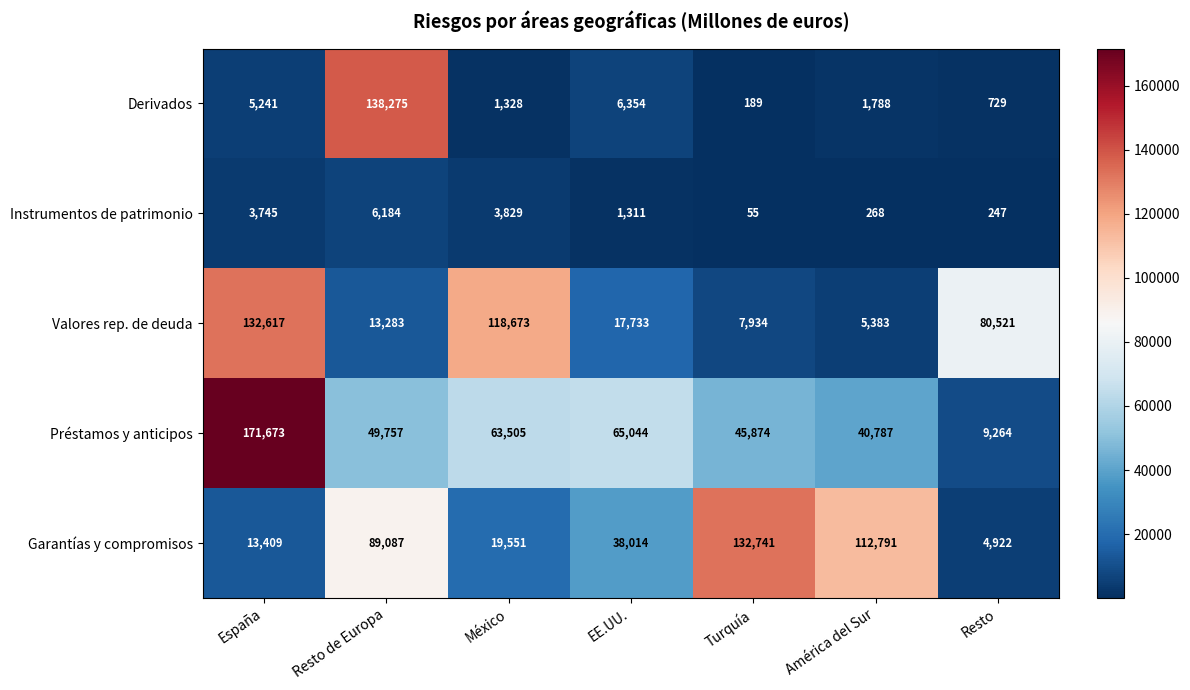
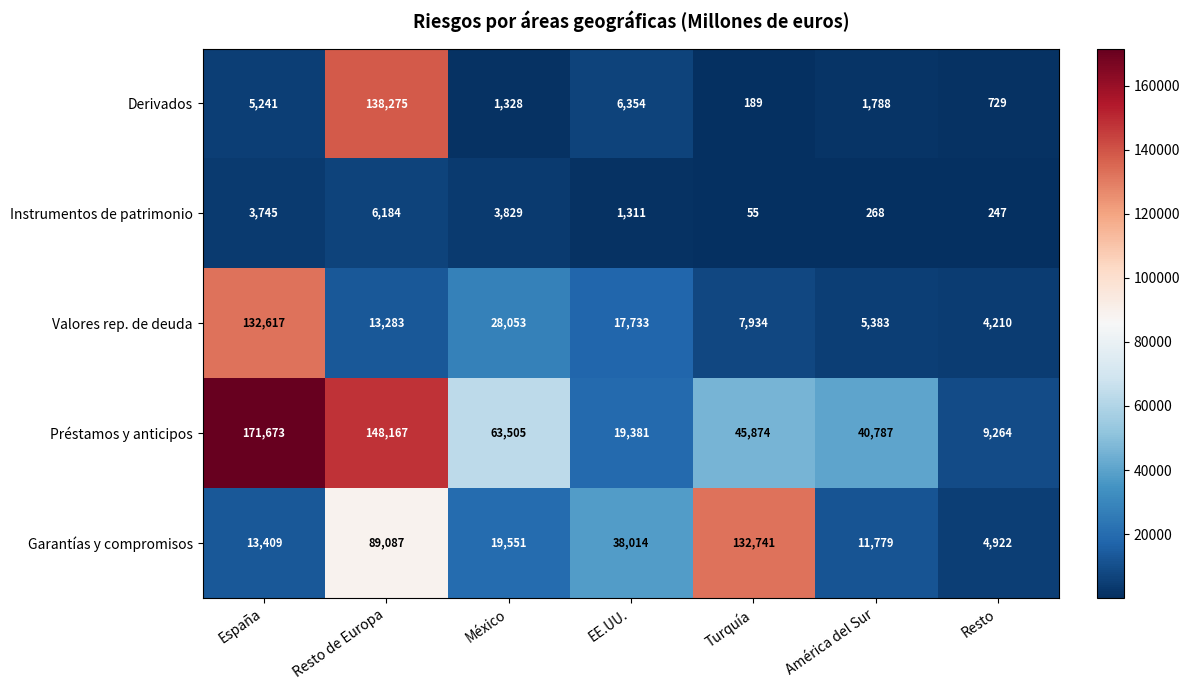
  {
    "Derivados": {
      "España": "5,241",
      "Resto de Europa": "138,275",
      "México": "1,328",
      "EE.UU.": "6,354",
      "Turquía": "189",
      "América del Sur": "1,788",
      "Resto": "729"
    },
    "Instrumentos de patrimonio": {
      "España": "3,745",
      "Resto de Europa": "6,184",
      "México": "3,829",
      "EE.UU.": "1,311",
      "Turquía": "55",
      "América del Sur": "268",
      "Resto": "247"
    },
    "Valores rep. de deuda": {
      "España": "132,617",
      "Resto de Europa": "13,283",
-     "México": "118,673",
+     "México": "28,053",
      "EE.UU.": "17,733",
      "Turquía": "7,934",
      "América del Sur": "5,383",
-     "Resto": "80,521"
+     "Resto": "4,210"
    },
    "Préstamos y anticipos": {
      "España": "171,673",
-     "Resto de Europa": "49,757",
+     "Resto de Europa": "148,167",
      "México": "63,505",
-     "EE.UU.": "65,044",
+     "EE.UU.": "19,381",
      "Turquía": "45,874",
      "América del Sur": "40,787",
      "Resto": "9,264"
    },
    "Garantías y compromisos": {
      "España": "13,409",
      "Resto de Europa": "89,087",
      "México": "19,551",
      "EE.UU.": "38,014",
      "Turquía": "132,741",
-     "América del Sur": "112,791",
+     "América del Sur": "11,779",
      "Resto": "4,922"
    }
  }
